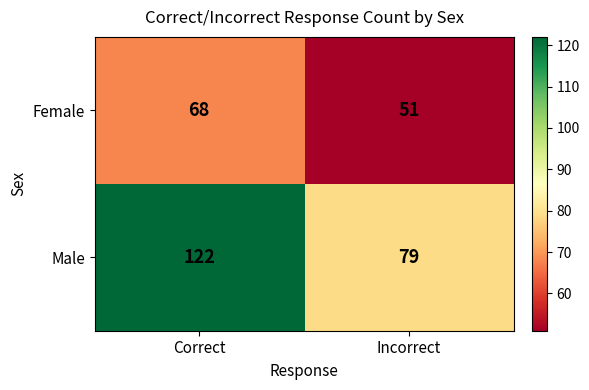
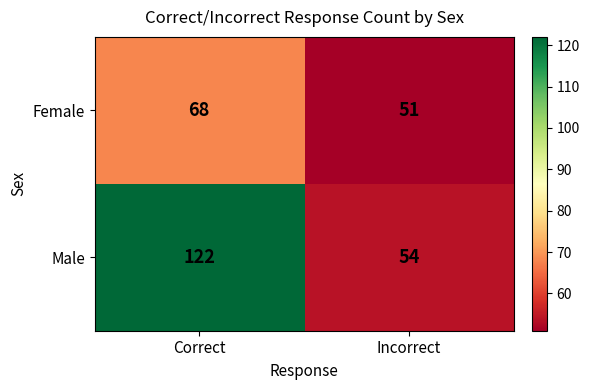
  {
    "Female": {
      "Correct": 68,
      "Incorrect": 51
    },
    "Male": {
      "Correct": 122,
-     "Incorrect": 79
+     "Incorrect": 54
    }
  }
